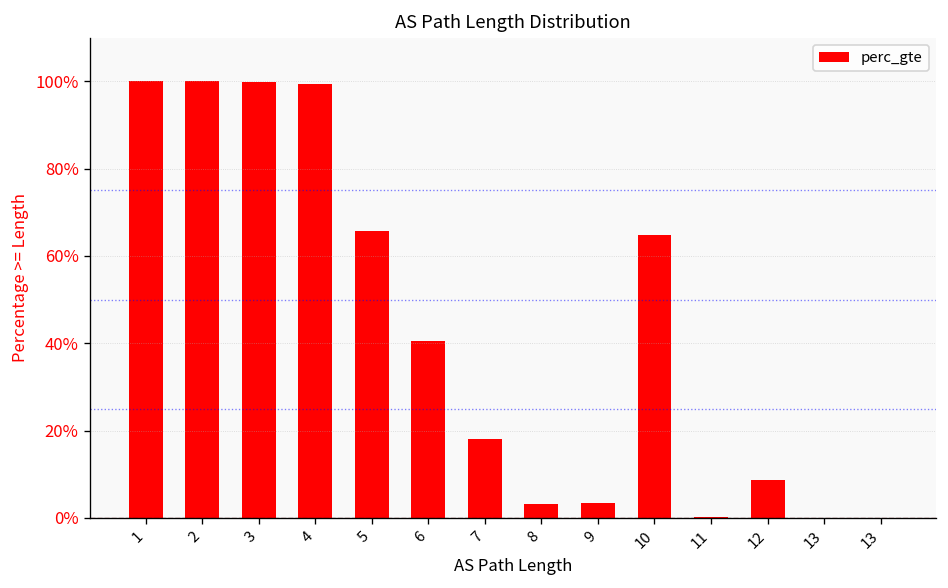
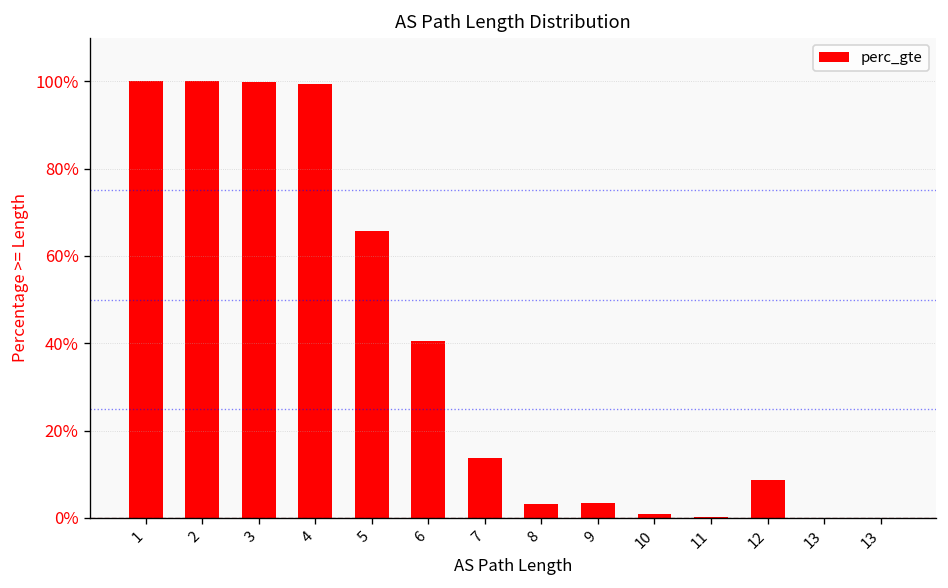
  {
    "1": "100%",
    "2": "100%",
    "3": "100%",
    "4": "99%",
    "5": "66%",
    "6": "41%",
-   "7": "18%",
+   "7": "14%",
    "8": "3%",
    "9": "3%",
-   "10": "65%",
+   "10": "1%",
    "12": "9%"
  }
